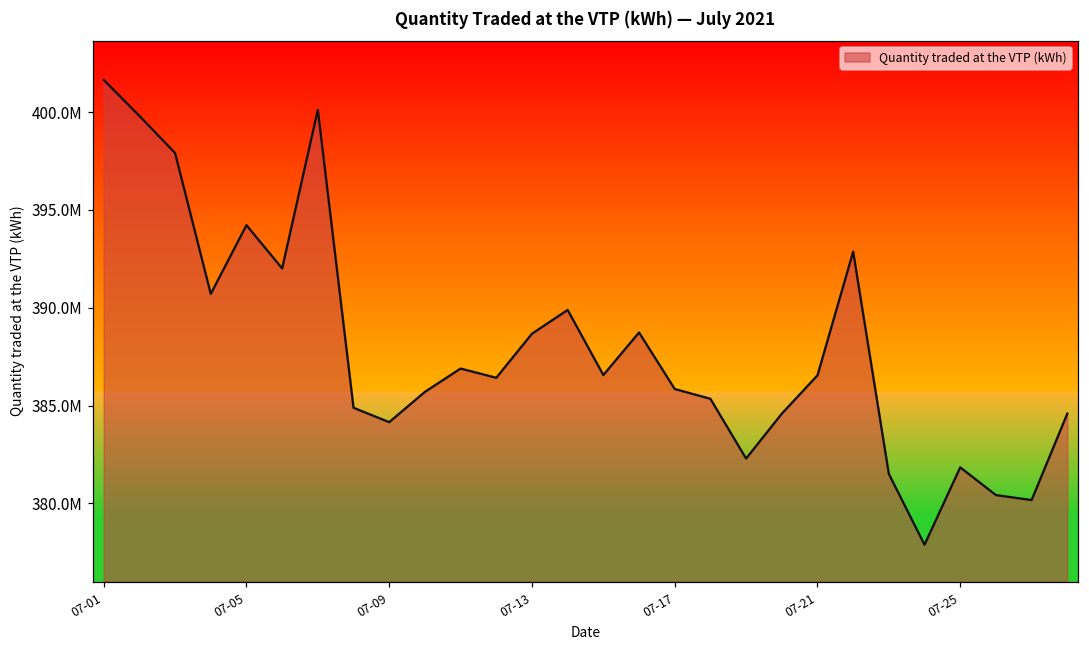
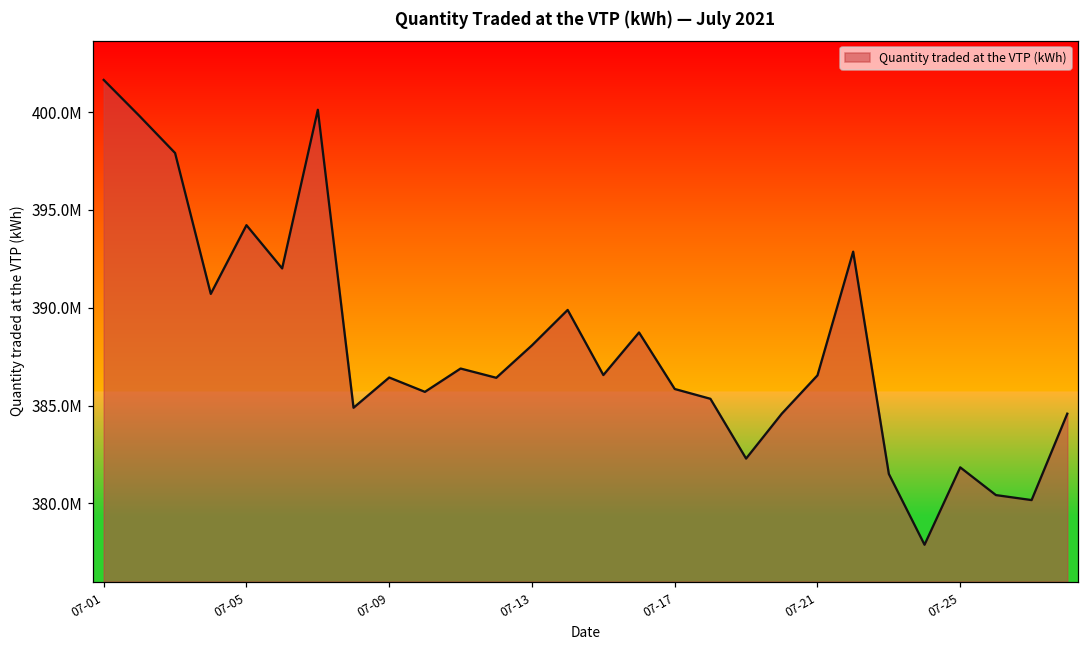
  {
    "07-01": 401700000,
    "07-05": 394200000,
-   "07-09": 384100000,
-   "07-13": 388700000,
+   "07-09": 386400000,
+   "07-13": 388100000,
    "07-17": 385800000,
    "07-21": 386500000,
    "07-25": 381800000
  }
